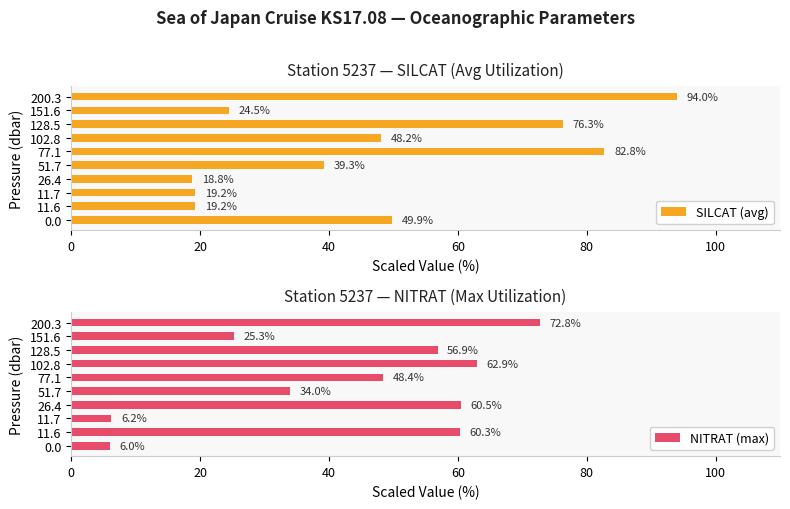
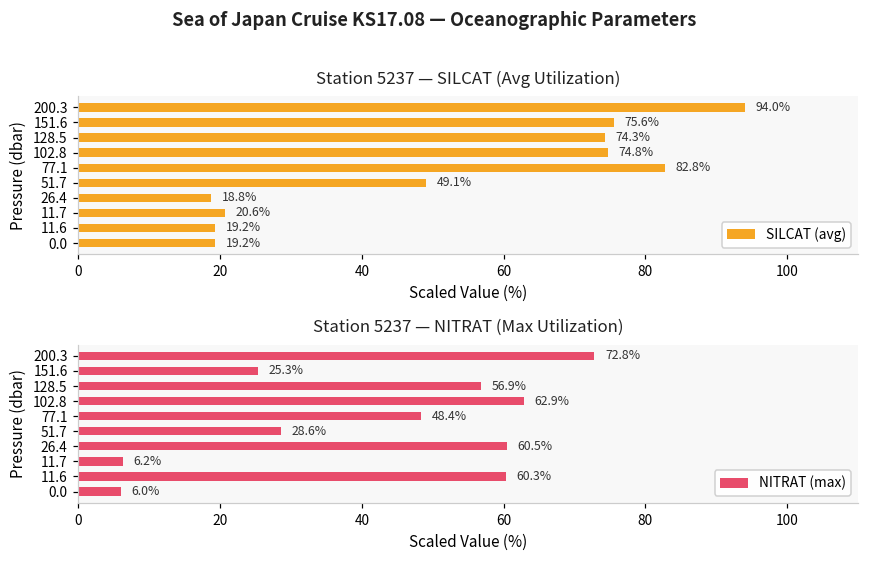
  {
    "Station 5237 — SILCAT (Avg Utilization)": {
      "200.3": "94.0%",
-     "151.6": "24.5%",
-     "128.5": "76.3%",
-     "102.8": "48.2%",
+     "151.6": "75.6%",
+     "128.5": "74.3%",
+     "102.8": "74.8%",
      "77.1": "82.8%",
-     "51.7": "39.3%",
+     "51.7": "49.1%",
      "26.4": "18.8%",
-     "11.7": "19.2%",
+     "11.7": "20.6%",
      "11.6": "19.2%",
-     "0.0": "49.9%"
+     "0.0": "19.2%"
    },
    "Station 5237 — NITRAT (Max Utilization)": {
      "200.3": "72.8%",
      "151.6": "25.3%",
      "128.5": "56.9%",
      "102.8": "62.9%",
      "77.1": "48.4%",
-     "51.7": "34.0%",
+     "51.7": "28.6%",
      "26.4": "60.5%",
      "11.7": "6.2%",
      "11.6": "60.3%",
      "0.0": "6.0%"
    }
  }
